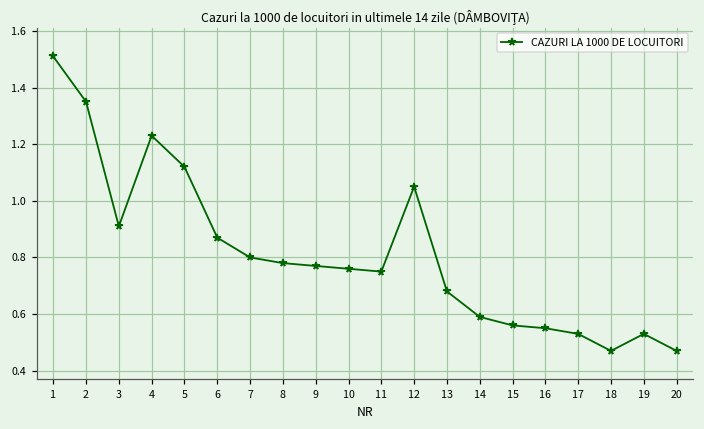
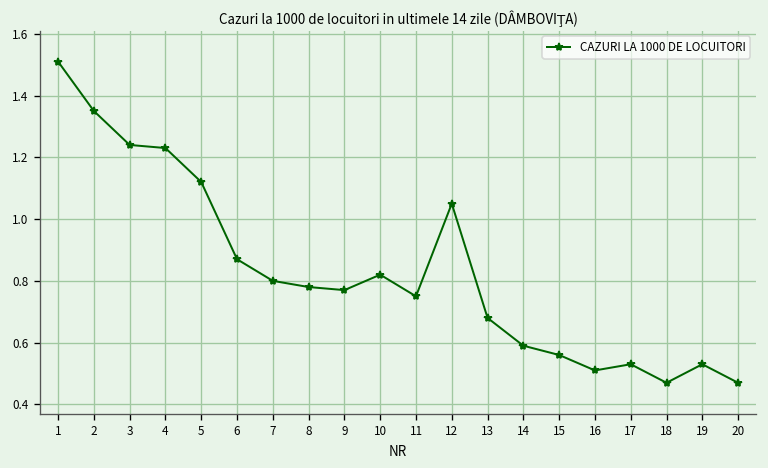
  {
    "1": 1.51,
    "2": 1.35,
-   "3": 0.91,
+   "3": 1.24,
    "4": 1.23,
    "5": 1.12,
    "6": 0.87,
    "7": 0.80,
    "8": 0.78,
    "9": 0.77,
-   "10": 0.76,
+   "10": 0.82,
    "11": 0.75,
    "12": 1.05,
    "13": 0.68,
    "14": 0.59,
    "15": 0.56,
-   "16": 0.55,
+   "16": 0.51,
    "17": 0.53,
    "18": 0.47,
    "19": 0.53,
    "20": 0.47
  }
